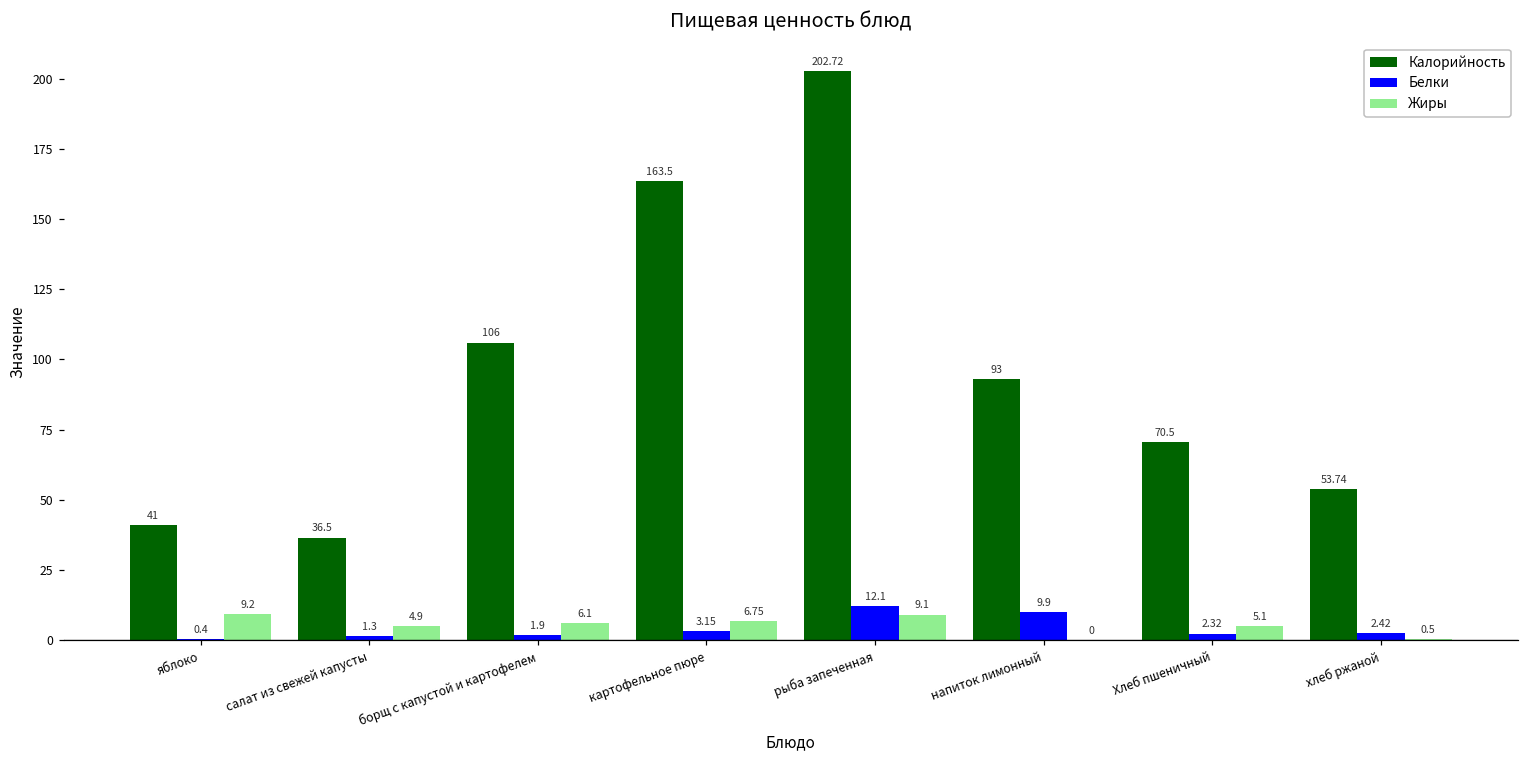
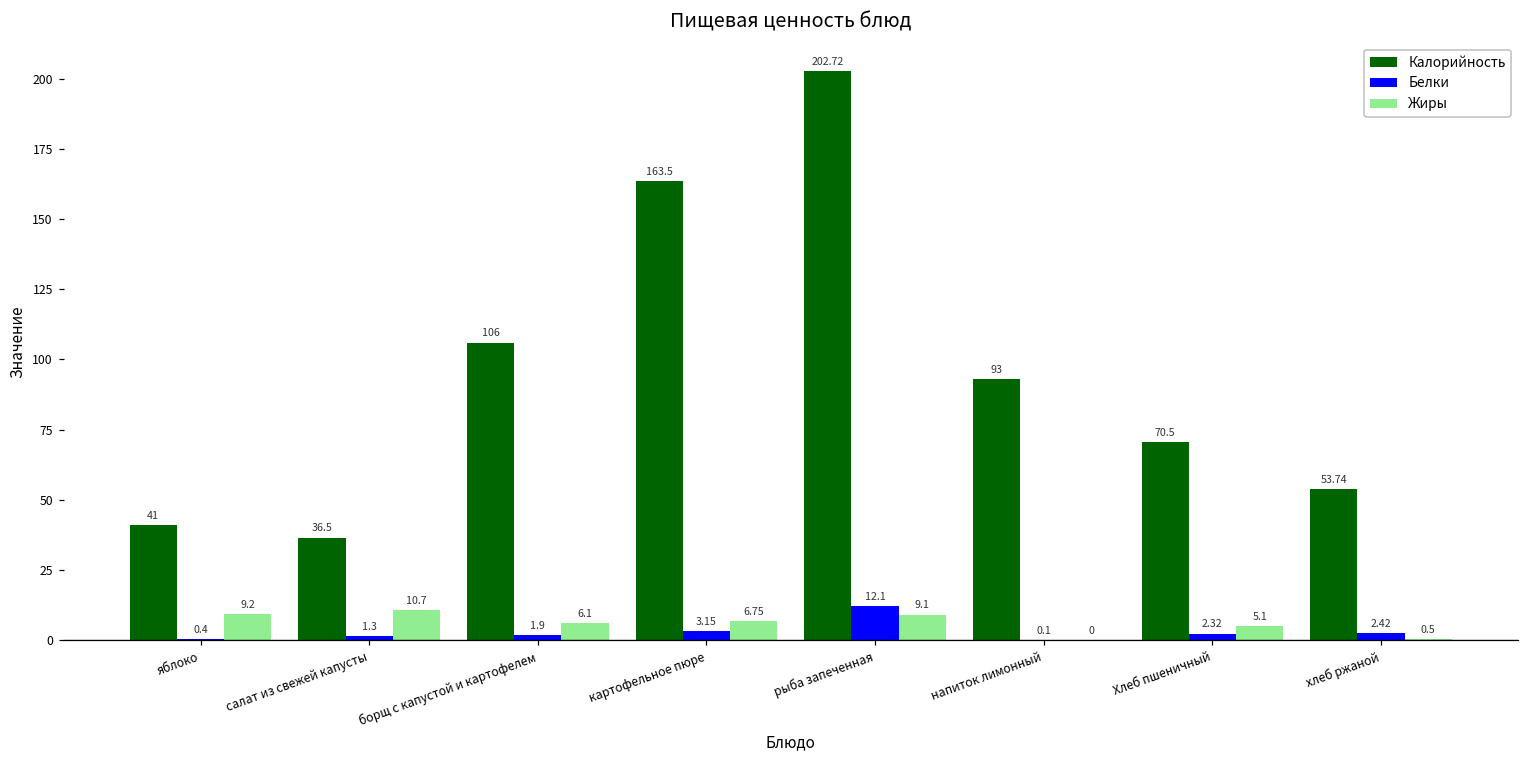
  {
    "Калорийность": {
      "яблоко": 41,
      "салат из свежей капусты": 36.5,
      "борщ с капустой и картофелем": 106,
      "картофельное пюре": 163.5,
      "рыба запеченная": 202.72,
      "напиток лимонный": 93,
      "Хлеб пшеничный": 70.5,
      "хлеб ржаной": 53.74
    },
    "Белки": {
      "яблоко": 0.4,
      "салат из свежей капусты": 1.3,
      "борщ с капустой и картофелем": 1.9,
      "картофельное пюре": 3.15,
      "рыба запеченная": 12.1,
-     "напиток лимонный": 9.9,
+     "напиток лимонный": 0.1,
      "Хлеб пшеничный": 2.32,
      "хлеб ржаной": 2.42
    },
    "Жиры": {
      "яблоко": 9.2,
-     "салат из свежей капусты": 4.9,
+     "салат из свежей капусты": 10.7,
      "борщ с капустой и картофелем": 6.1,
      "картофельное пюре": 6.75,
      "рыба запеченная": 9.1,
      "напиток лимонный": 0,
      "Хлеб пшеничный": 5.1,
      "хлеб ржаной": 0.5
    }
  }
